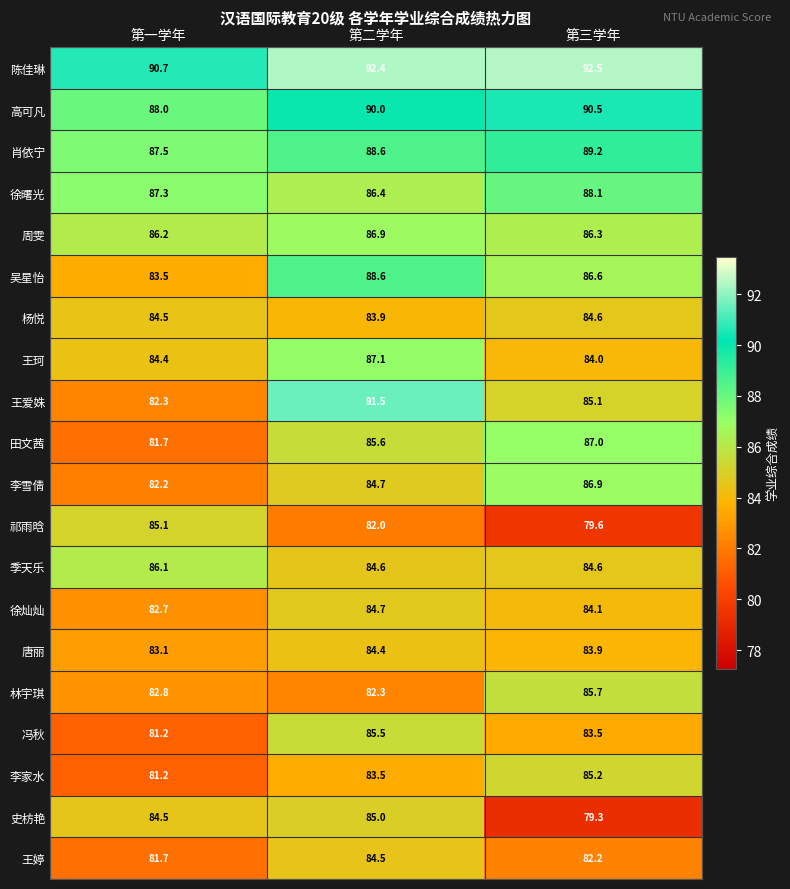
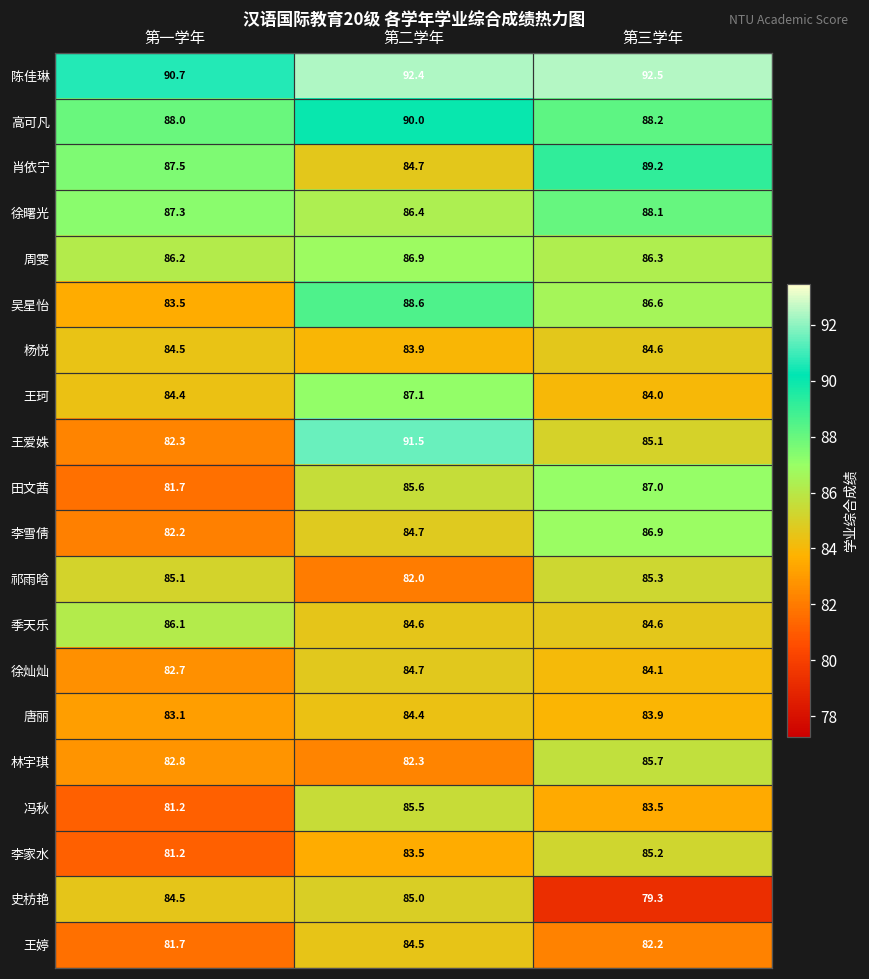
  {
    "陈佳琳": {
      "第一学年": 90.7,
      "第二学年": 92.4,
      "第三学年": 92.5
    },
    "高可凡": {
      "第一学年": 88.0,
      "第二学年": 90.0,
-     "第三学年": 90.5
+     "第三学年": 88.2
    },
    "肖依宁": {
      "第一学年": 87.5,
-     "第二学年": 88.6,
+     "第二学年": 84.7,
      "第三学年": 89.2
    },
    "徐曙光": {
      "第一学年": 87.3,
      "第二学年": 86.4,
      "第三学年": 88.1
    },
    "周雯": {
      "第一学年": 86.2,
      "第二学年": 86.9,
      "第三学年": 86.3
    },
    "吴星怡": {
      "第一学年": 83.5,
      "第二学年": 88.6,
      "第三学年": 86.6
    },
    "杨悦": {
      "第一学年": 84.5,
      "第二学年": 83.9,
      "第三学年": 84.6
    },
    "王珂": {
      "第一学年": 84.4,
      "第二学年": 87.1,
      "第三学年": 84.0
    },
    "王爱姝": {
      "第一学年": 82.3,
      "第二学年": 91.5,
      "第三学年": 85.1
    },
    "田文茜": {
      "第一学年": 81.7,
      "第二学年": 85.6,
      "第三学年": 87.0
    },
    "李雪倩": {
      "第一学年": 82.2,
      "第二学年": 84.7,
      "第三学年": 86.9
    },
    "祁雨晗": {
      "第一学年": 85.1,
      "第二学年": 82.0,
-     "第三学年": 79.6
+     "第三学年": 85.3
    },
    "季天乐": {
      "第一学年": 86.1,
      "第二学年": 84.6,
      "第三学年": 84.6
    },
    "徐灿灿": {
      "第一学年": 82.7,
      "第二学年": 84.7,
      "第三学年": 84.1
    },
    "唐丽": {
      "第一学年": 83.1,
      "第二学年": 84.4,
      "第三学年": 83.9
    },
    "林宇琪": {
      "第一学年": 82.8,
      "第二学年": 82.3,
      "第三学年": 85.7
    },
    "冯秋": {
      "第一学年": 81.2,
      "第二学年": 85.5,
      "第三学年": 83.5
    },
    "李家水": {
      "第一学年": 81.2,
      "第二学年": 83.5,
      "第三学年": 85.2
    },
    "史枋艳": {
      "第一学年": 84.5,
      "第二学年": 85.0,
      "第三学年": 79.3
    },
    "王婷": {
      "第一学年": 81.7,
      "第二学年": 84.5,
      "第三学年": 82.2
    }
  }
